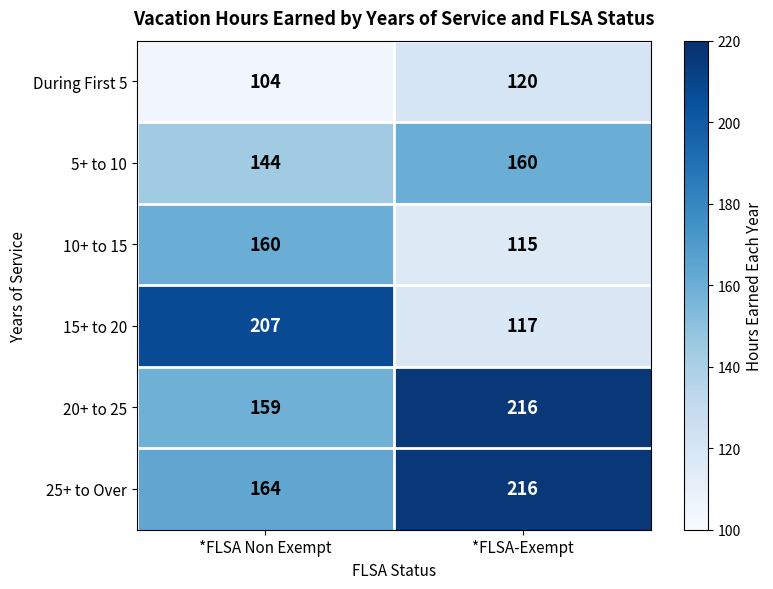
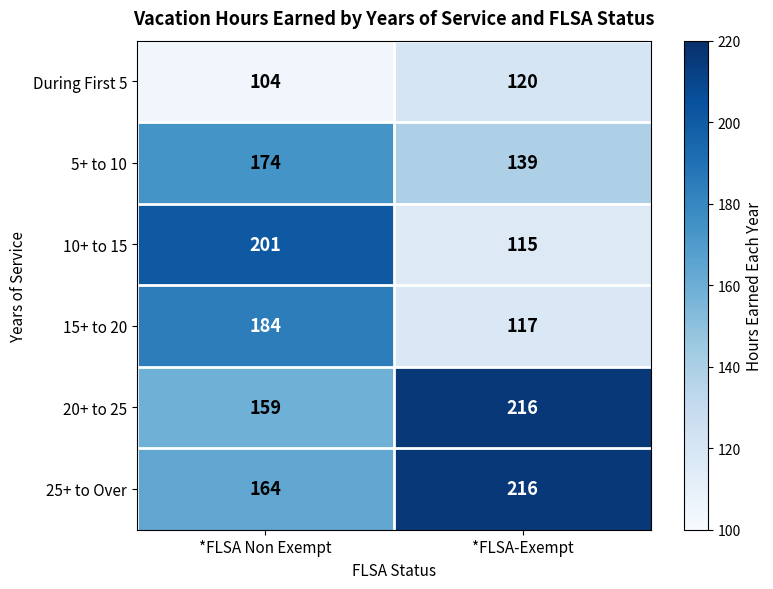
  {
    "During First 5": {
      "*FLSA Non Exempt": 104,
      "*FLSA-Exempt": 120
    },
    "5+ to 10": {
-     "*FLSA Non Exempt": 144,
-     "*FLSA-Exempt": 160
+     "*FLSA Non Exempt": 174,
+     "*FLSA-Exempt": 139
    },
    "10+ to 15": {
-     "*FLSA Non Exempt": 160,
+     "*FLSA Non Exempt": 201,
      "*FLSA-Exempt": 115
    },
    "15+ to 20": {
-     "*FLSA Non Exempt": 207,
+     "*FLSA Non Exempt": 184,
      "*FLSA-Exempt": 117
    },
    "20+ to 25": {
      "*FLSA Non Exempt": 159,
      "*FLSA-Exempt": 216
    },
    "25+ to Over": {
      "*FLSA Non Exempt": 164,
      "*FLSA-Exempt": 216
    }
  }
